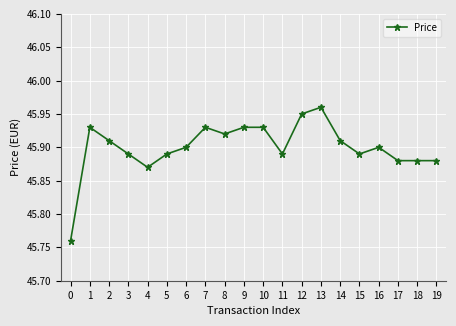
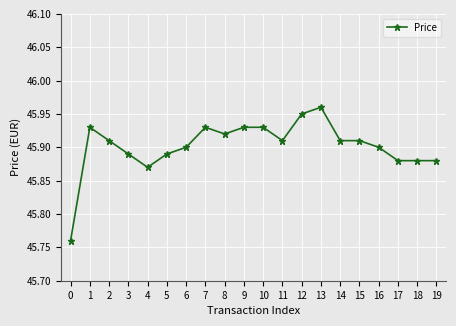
  {
    "0": 45.76,
    "1": 45.93,
    "2": 45.91,
    "3": 45.89,
    "4": 45.87,
    "5": 45.89,
    "6": 45.90,
    "7": 45.93,
    "8": 45.92,
    "9": 45.93,
    "10": 45.93,
-   "11": 45.89,
+   "11": 45.91,
    "12": 45.95,
    "13": 45.96,
    "14": 45.91,
-   "15": 45.89,
+   "15": 45.91,
    "16": 45.90,
    "17": 45.88,
    "18": 45.88,
    "19": 45.88
  }
